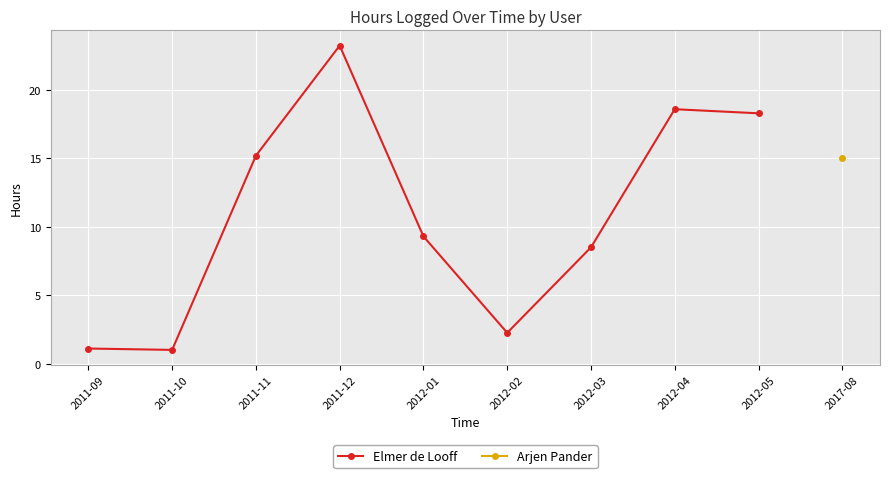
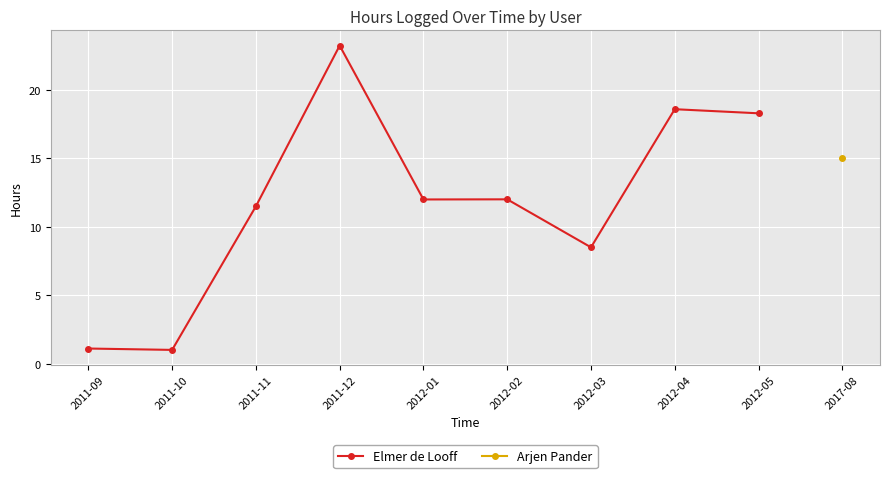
  {
    "Elmer de Looff": {
      "2011-09": 1.1,
      "2011-10": 1.0,
-     "2011-11": 15.2,
+     "2011-11": 11.5,
      "2011-12": 23.3,
-     "2012-01": 9.3,
-     "2012-02": 2.3,
+     "2012-01": 12.0,
+     "2012-02": 12.0,
      "2012-03": 8.5,
      "2012-04": 18.6,
      "2012-05": 18.3
    },
    "Arjen Pander": {
      "2017-08": 15.0
    }
  }
